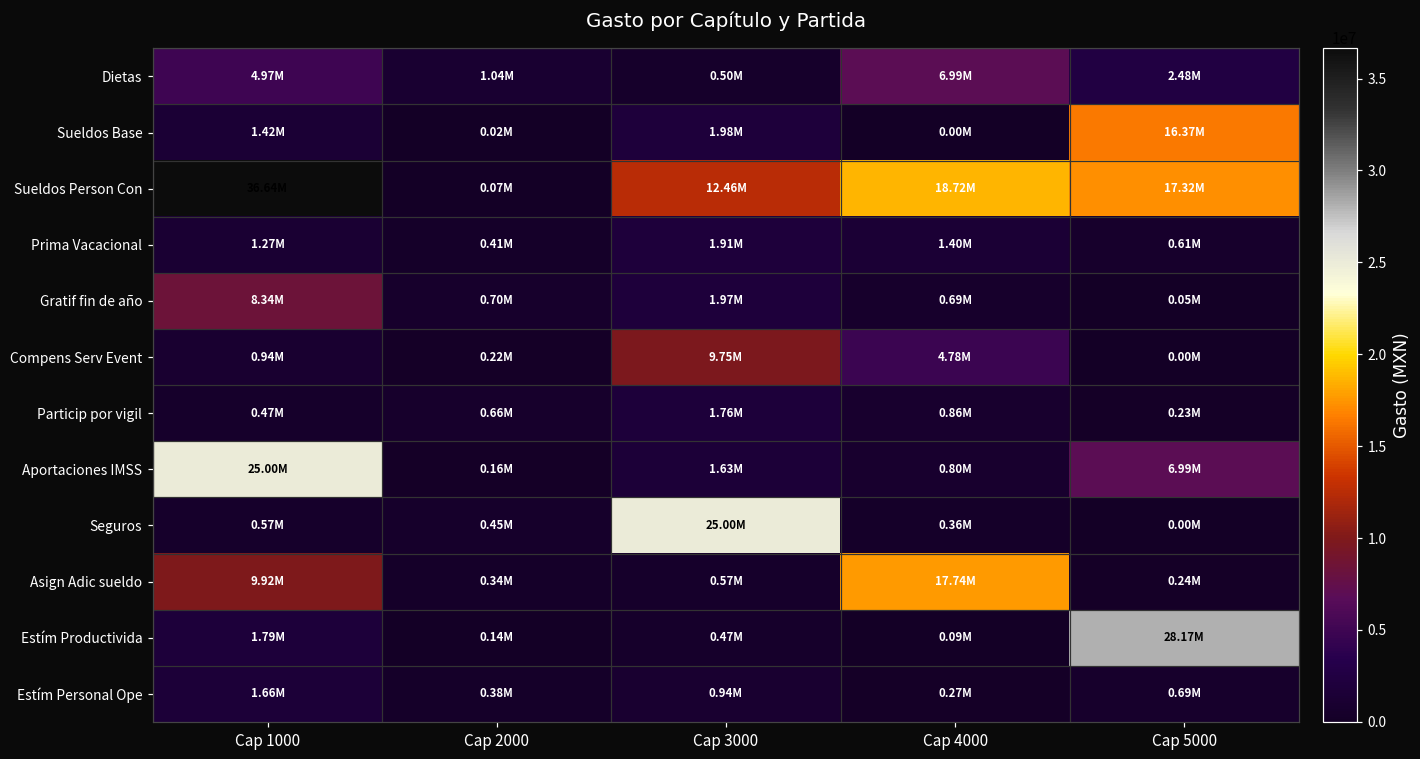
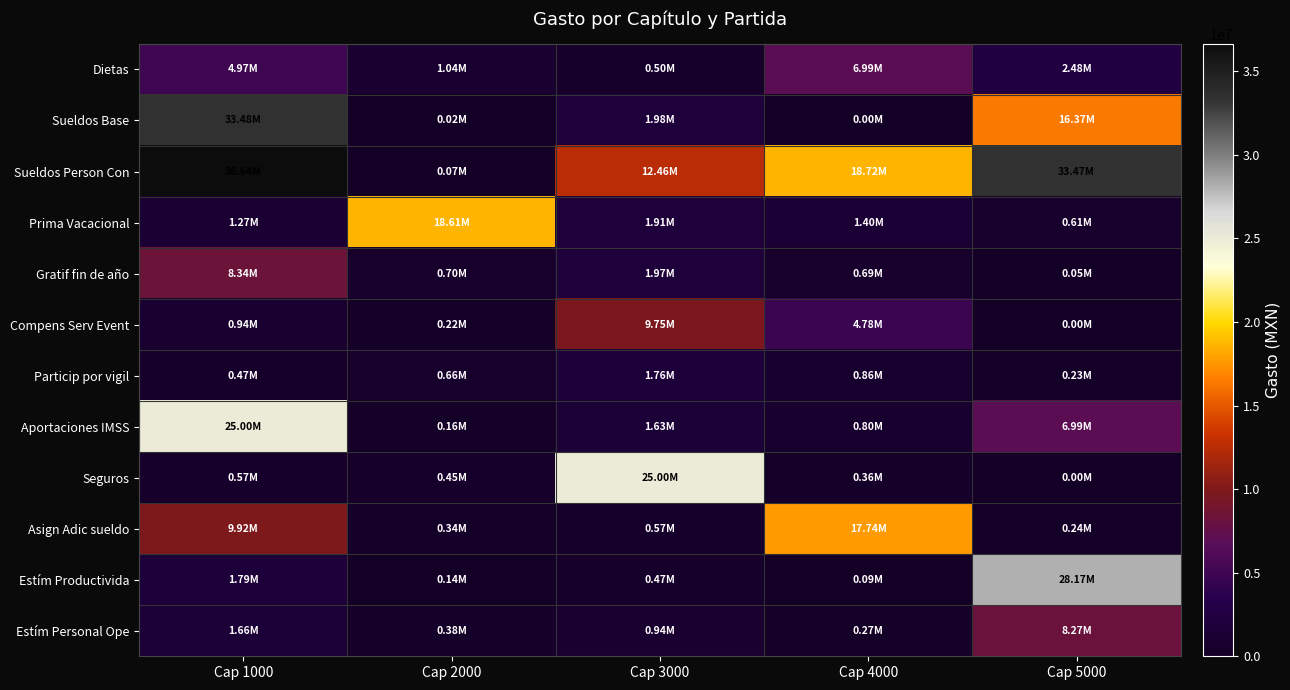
  {
    "Dietas": {
      "Cap 1000": "4.97M",
      "Cap 2000": "1.04M",
      "Cap 3000": "0.50M",
      "Cap 4000": "6.99M",
      "Cap 5000": "2.48M"
    },
    "Sueldos Base": {
-     "Cap 1000": "1.42M",
+     "Cap 1000": "33.48M",
      "Cap 2000": "0.02M",
      "Cap 3000": "1.98M",
      "Cap 4000": "0.00M",
      "Cap 5000": "16.37M"
    },
    "Sueldos Person Con": {
      "Cap 2000": "0.07M",
      "Cap 3000": "12.46M",
      "Cap 4000": "18.72M",
-     "Cap 5000": "17.32M"
+     "Cap 5000": "33.47M"
    },
    "Prima Vacacional": {
      "Cap 1000": "1.27M",
-     "Cap 2000": "0.41M",
+     "Cap 2000": "18.61M",
      "Cap 3000": "1.91M",
      "Cap 4000": "1.40M",
      "Cap 5000": "0.61M"
    },
    "Gratif fin de año": {
      "Cap 1000": "8.34M",
      "Cap 2000": "0.70M",
      "Cap 3000": "1.97M",
      "Cap 4000": "0.69M",
      "Cap 5000": "0.05M"
    },
    "Compens Serv Event": {
      "Cap 1000": "0.94M",
      "Cap 2000": "0.22M",
      "Cap 3000": "9.75M",
      "Cap 4000": "4.78M",
      "Cap 5000": "0.00M"
    },
    "Particip por vigil": {
      "Cap 1000": "0.47M",
      "Cap 2000": "0.66M",
      "Cap 3000": "1.76M",
      "Cap 4000": "0.86M",
      "Cap 5000": "0.23M"
    },
    "Aportaciones IMSS": {
      "Cap 1000": "25.00M",
      "Cap 2000": "0.16M",
      "Cap 3000": "1.63M",
      "Cap 4000": "0.80M",
      "Cap 5000": "6.99M"
    },
    "Seguros": {
      "Cap 1000": "0.57M",
      "Cap 2000": "0.45M",
      "Cap 3000": "25.00M",
      "Cap 4000": "0.36M",
      "Cap 5000": "0.00M"
    },
    "Asign Adic sueldo": {
      "Cap 1000": "9.92M",
      "Cap 2000": "0.34M",
      "Cap 3000": "0.57M",
      "Cap 4000": "17.74M",
      "Cap 5000": "0.24M"
    },
    "Estím Productivida": {
      "Cap 1000": "1.79M",
      "Cap 2000": "0.14M",
      "Cap 3000": "0.47M",
      "Cap 4000": "0.09M",
      "Cap 5000": "28.17M"
    },
    "Estím Personal Ope": {
      "Cap 1000": "1.66M",
      "Cap 2000": "0.38M",
      "Cap 3000": "0.94M",
      "Cap 4000": "0.27M",
-     "Cap 5000": "0.69M"
+     "Cap 5000": "8.27M"
    }
  }
